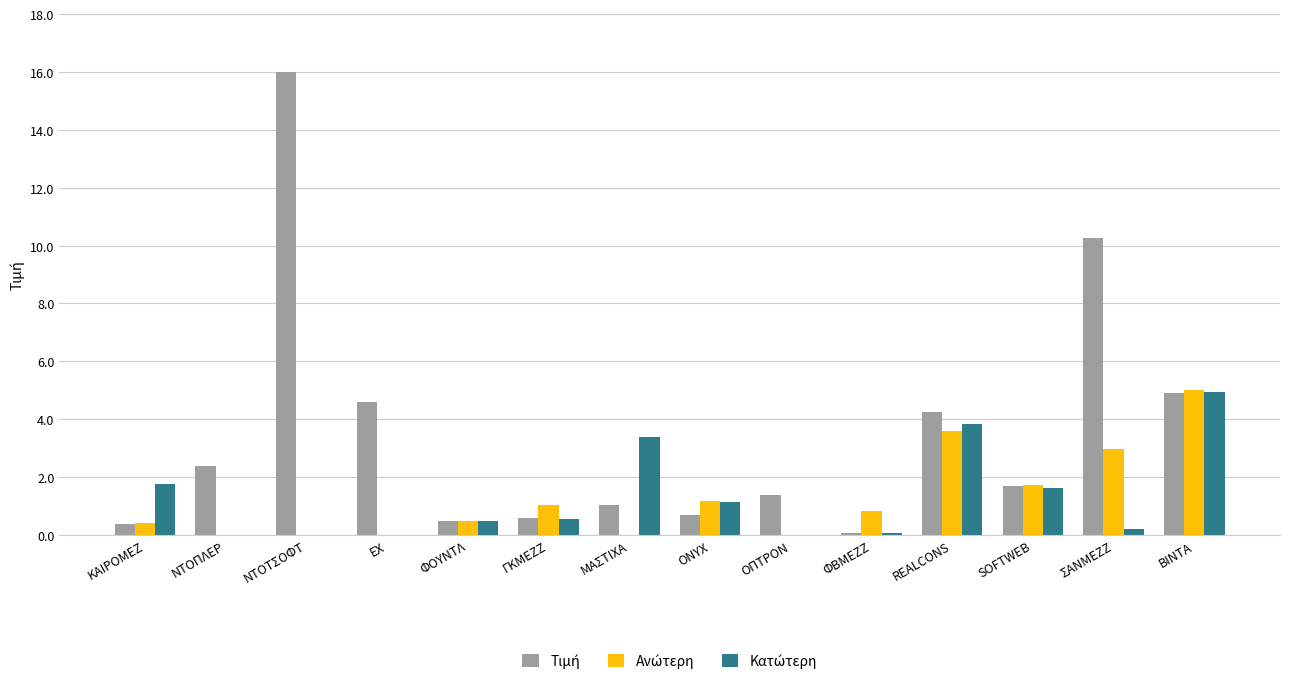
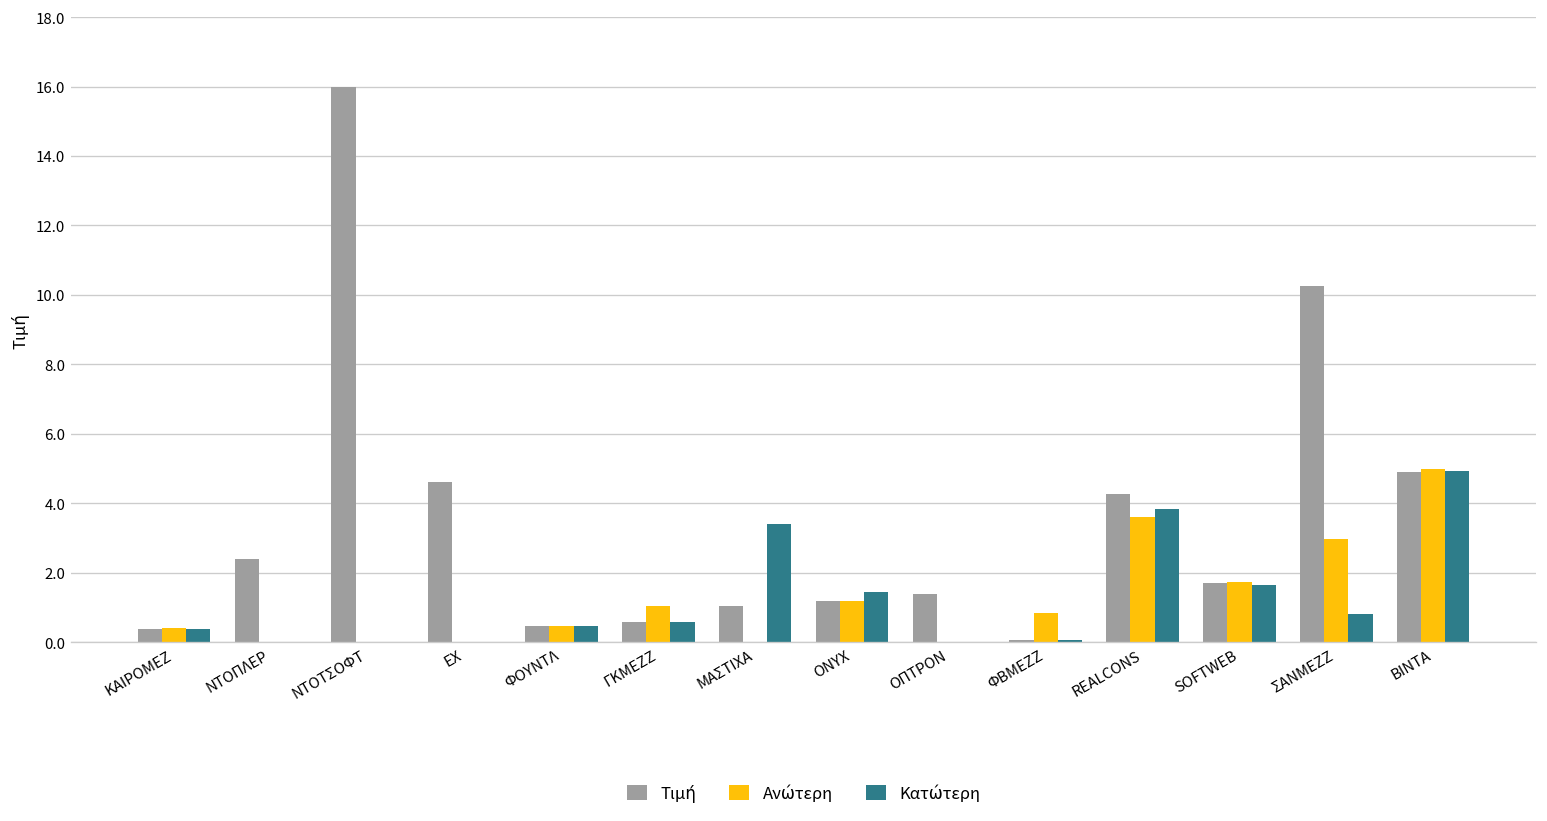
  {
    "Τιμή": {
      "ΚΑΙΡΟΜΕΖ": 0.4,
      "ΝΤΟΠΛΕΡ": 2.4,
      "ΝΤΟΤΣΟΦΤ": 16.0,
      "ΕΧ": 4.6,
      "ΦΟΥΝΤΛ": 0.5,
      "ΓΚΜΕΖΖ": 0.6,
      "ΜΑΣΤΙΧΑ": 1.0,
-     "ONYX": 0.7,
+     "ONYX": 1.2,
      "ΟΠΤΡΟΝ": 1.4,
      "REALCONS": 4.3,
      "SOFTWEB": 1.7,
      "ΣΑΝΜΕΖΖ": 10.3,
      "ΒΙΝΤΑ": 4.9
    },
    "Ανώτερη": {
      "ΚΑΙΡΟΜΕΖ": 0.4,
      "ΝΤΟΠΛΕΡ": 0.0,
      "ΝΤΟΤΣΟΦΤ": 0.0,
      "ΕΧ": 0.0,
      "ΦΟΥΝΤΛ": 0.5,
      "ΓΚΜΕΖΖ": 1.1,
      "ΜΑΣΤΙΧΑ": 0.0,
      "ONYX": 1.2,
      "ΟΠΤΡΟΝ": 0.0,
      "ΦΒΜΕΖΖ": 0.8,
      "REALCONS": 3.6,
      "SOFTWEB": 1.7,
      "ΣΑΝΜΕΖΖ": 3.0,
      "ΒΙΝΤΑ": 5.0
    },
    "Κατώτερη": {
-     "ΚΑΙΡΟΜΕΖ": 1.8,
+     "ΚΑΙΡΟΜΕΖ": 0.4,
      "ΝΤΟΠΛΕΡ": 0.0,
      "ΝΤΟΤΣΟΦΤ": 0.0,
      "ΕΧ": 0.0,
      "ΦΟΥΝΤΛ": 0.5,
      "ΓΚΜΕΖΖ": 0.6,
      "ΜΑΣΤΙΧΑ": 3.4,
-     "ONYX": 1.1,
+     "ONYX": 1.4,
      "ΟΠΤΡΟΝ": 0.0,
      "REALCONS": 3.8,
      "SOFTWEB": 1.6,
-     "ΣΑΝΜΕΖΖ": 0.2,
+     "ΣΑΝΜΕΖΖ": 0.8,
      "ΒΙΝΤΑ": 4.9
    }
  }
